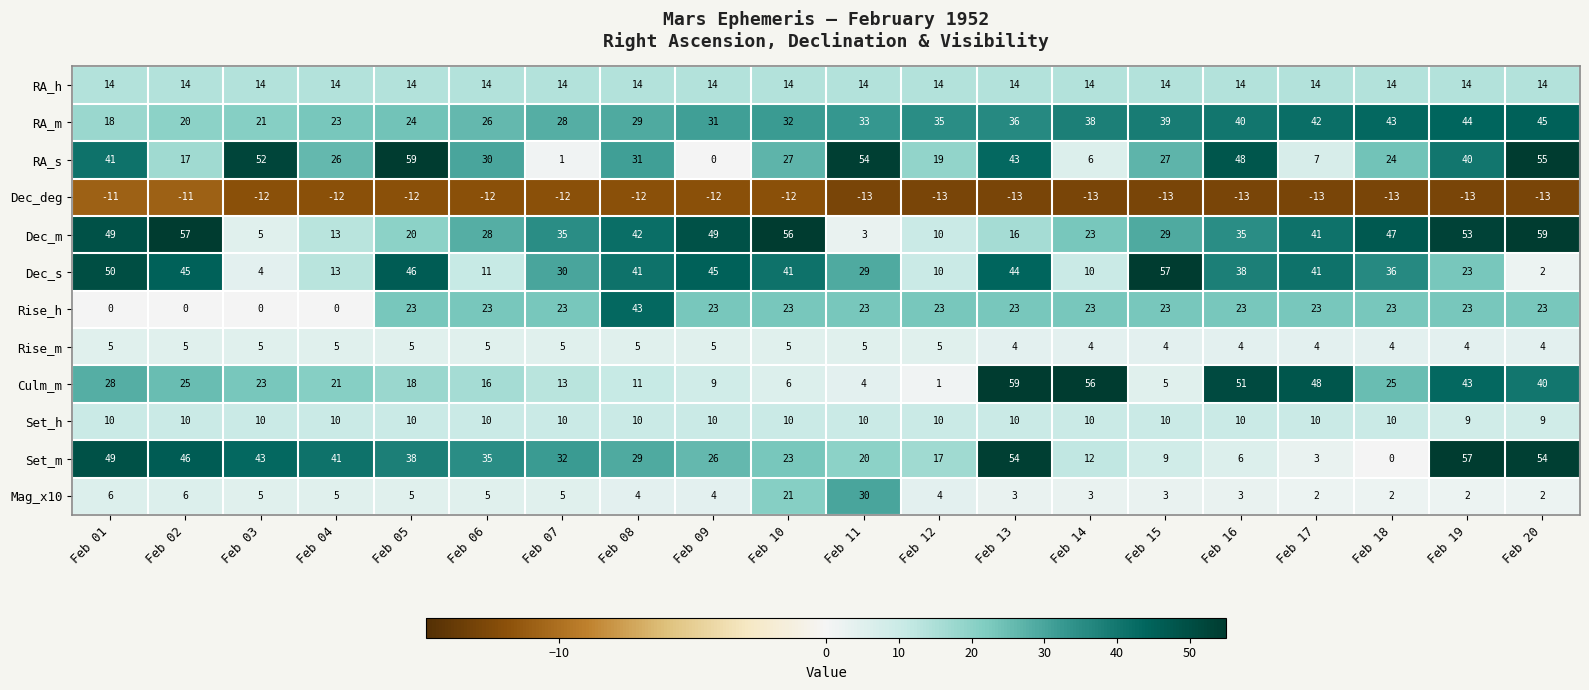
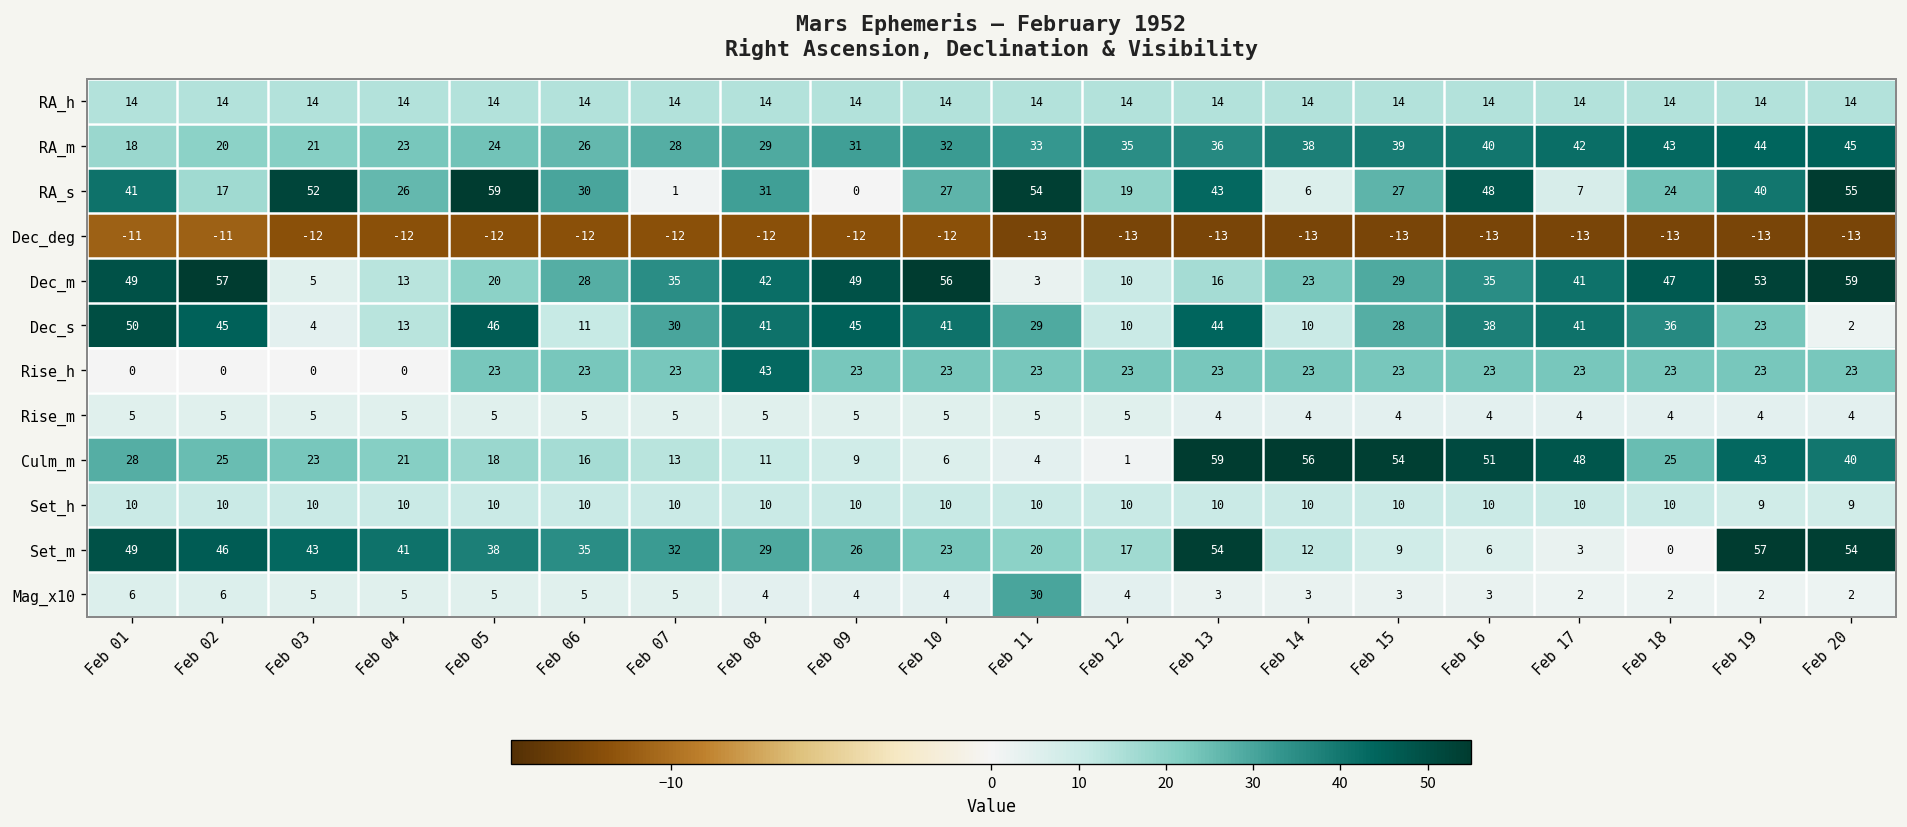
  {
    "Dec_s": {
      "Feb 01": 50,
      "Feb 02": 45,
      "Feb 03": 4,
      "Feb 04": 13,
      "Feb 05": 46,
      "Feb 06": 11,
      "Feb 07": 30,
      "Feb 08": 41,
      "Feb 09": 45,
      "Feb 10": 41,
      "Feb 11": 29,
      "Feb 12": 10,
      "Feb 13": 44,
      "Feb 14": 10,
-     "Feb 15": 57,
+     "Feb 15": 28,
      "Feb 16": 38,
      "Feb 17": 41,
      "Feb 18": 36,
      "Feb 19": 23,
      "Feb 20": 2
    },
    "Culm_m": {
      "Feb 01": 28,
      "Feb 02": 25,
      "Feb 03": 23,
      "Feb 04": 21,
      "Feb 05": 18,
      "Feb 06": 16,
      "Feb 07": 13,
      "Feb 08": 11,
      "Feb 09": 9,
      "Feb 10": 6,
      "Feb 11": 4,
      "Feb 12": 1,
      "Feb 13": 59,
      "Feb 14": 56,
-     "Feb 15": 5,
+     "Feb 15": 54,
      "Feb 16": 51,
      "Feb 17": 48,
      "Feb 18": 25,
      "Feb 19": 43,
      "Feb 20": 40
    },
    "Mag_x10": {
      "Feb 01": 6,
      "Feb 02": 6,
      "Feb 03": 5,
      "Feb 04": 5,
      "Feb 05": 5,
      "Feb 06": 5,
      "Feb 07": 5,
      "Feb 08": 4,
      "Feb 09": 4,
-     "Feb 10": 21,
+     "Feb 10": 4,
      "Feb 11": 30,
      "Feb 12": 4,
      "Feb 13": 3,
      "Feb 14": 3,
      "Feb 15": 3,
      "Feb 16": 3,
      "Feb 17": 2,
      "Feb 18": 2,
      "Feb 19": 2,
      "Feb 20": 2
    }
  }
